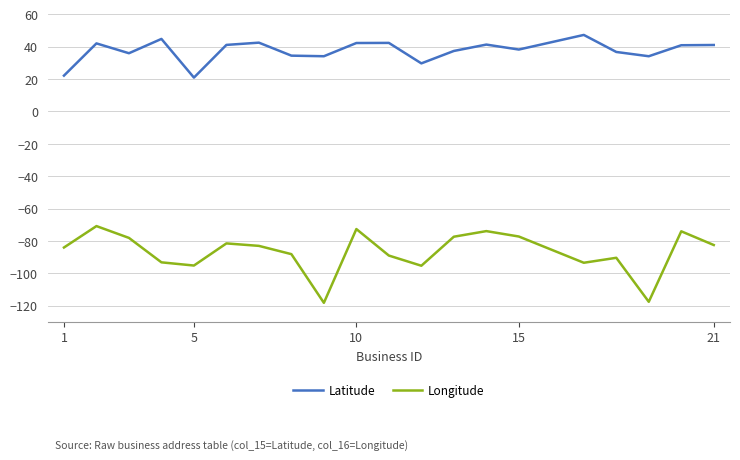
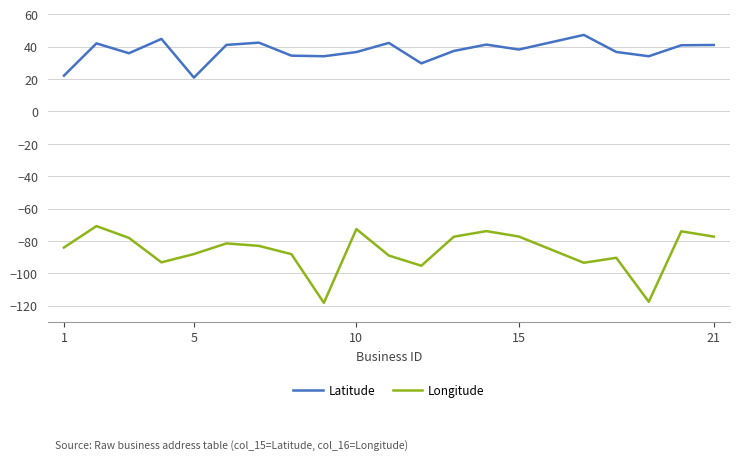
  {
    "Latitude": {
      "1": 22,
      "5": 21,
-     "10": 42,
+     "10": 37,
      "15": 38,
      "21": 41
    },
    "Longitude": {
      "1": -84,
-     "5": -95,
+     "5": -88,
      "10": -73,
      "15": -77,
-     "21": -83
+     "21": -77
    }
  }
